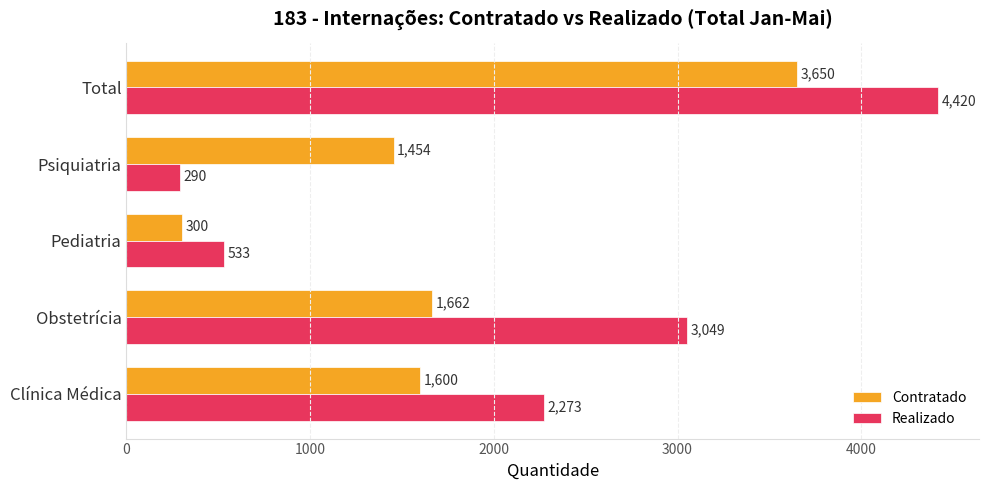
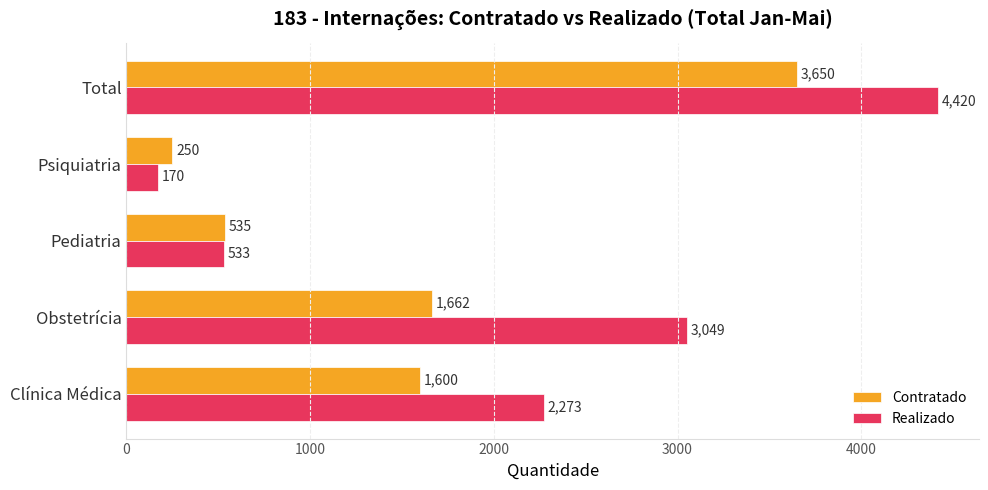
  {
    "Contratado": {
      "Total": "3,650",
-     "Psiquiatria": "1,454",
-     "Pediatria": "300",
+     "Psiquiatria": "250",
+     "Pediatria": "535",
      "Obstetrícia": "1,662",
      "Clínica Médica": "1,600"
    },
    "Realizado": {
      "Total": "4,420",
-     "Psiquiatria": "290",
+     "Psiquiatria": "170",
      "Pediatria": "533",
      "Obstetrícia": "3,049",
      "Clínica Médica": "2,273"
    }
  }
